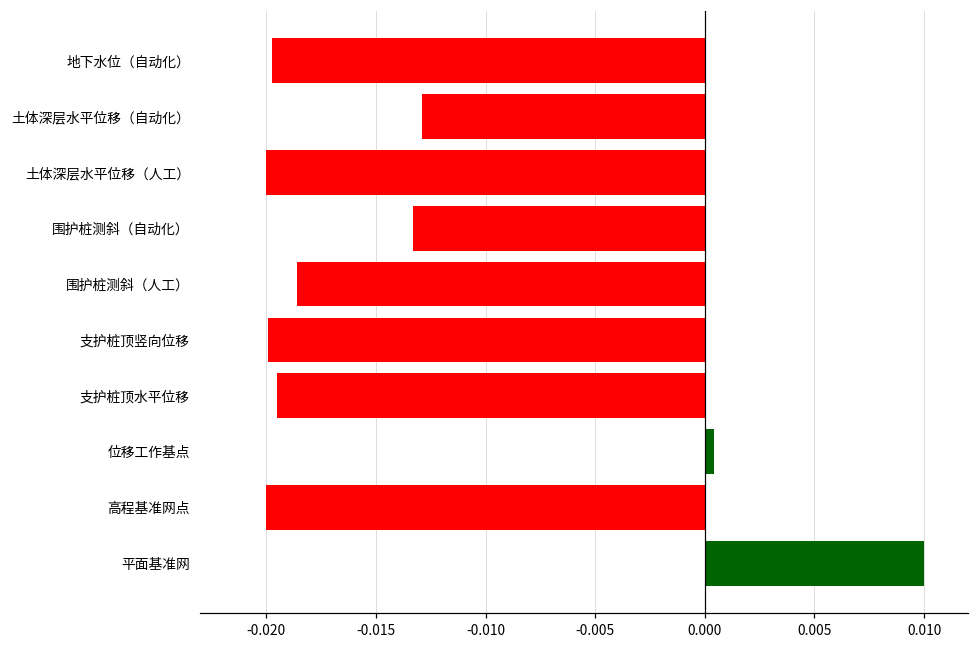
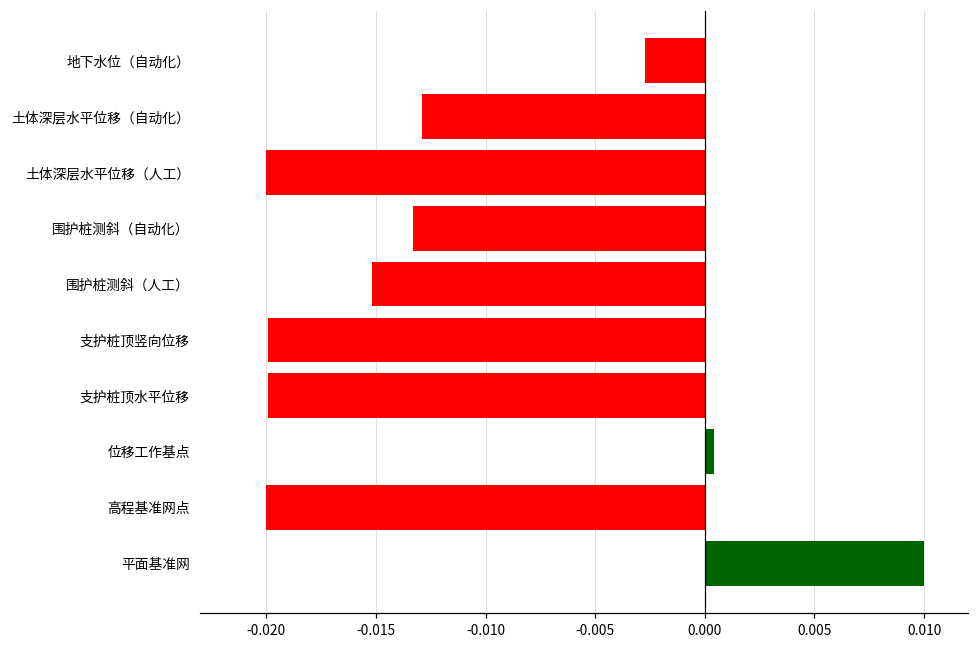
  {
-   "地下水位（自动化）": -0.0197,
+   "地下水位（自动化）": -0.0027,
    "土体深层水平位移（自动化）": -0.0129,
    "土体深层水平位移（人工）": -0.0200,
    "围护桩测斜（自动化）": -0.0133,
-   "围护桩测斜（人工）": -0.0186,
+   "围护桩测斜（人工）": -0.0152,
    "支护桩顶竖向位移": -0.0199,
-   "支护桩顶水平位移": -0.0195,
+   "支护桩顶水平位移": -0.0199,
    "位移工作基点": 0.0004,
    "高程基准网点": -0.0200,
    "平面基准网": 0.0100
  }
